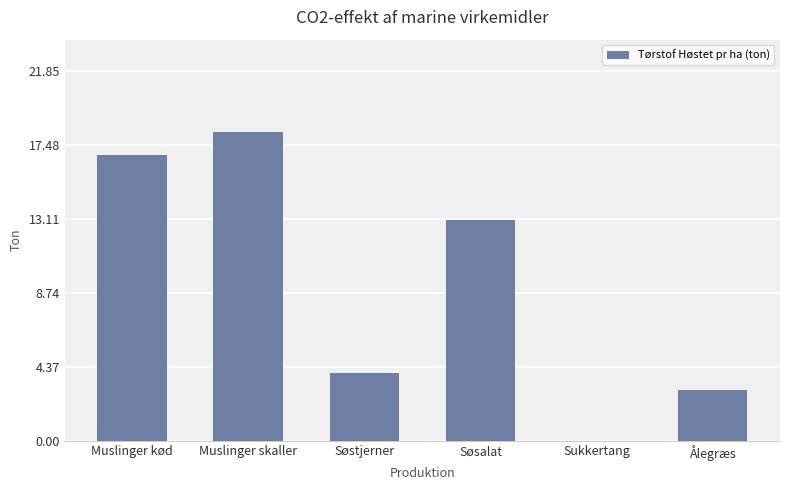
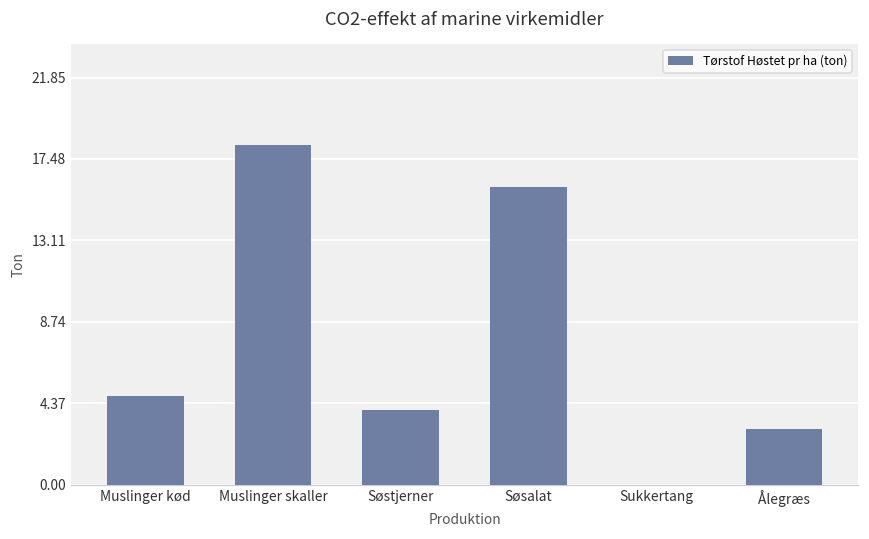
  {
-   "Muslinger kød": 16.9,
+   "Muslinger kød": 4.7,
    "Muslinger skaller": 18.2,
    "Søstjerner": 4.0,
-   "Søsalat": 13,
+   "Søsalat": 16,
    "Sukkertang": 0.0,
    "Ålegræs": 3.0
  }
